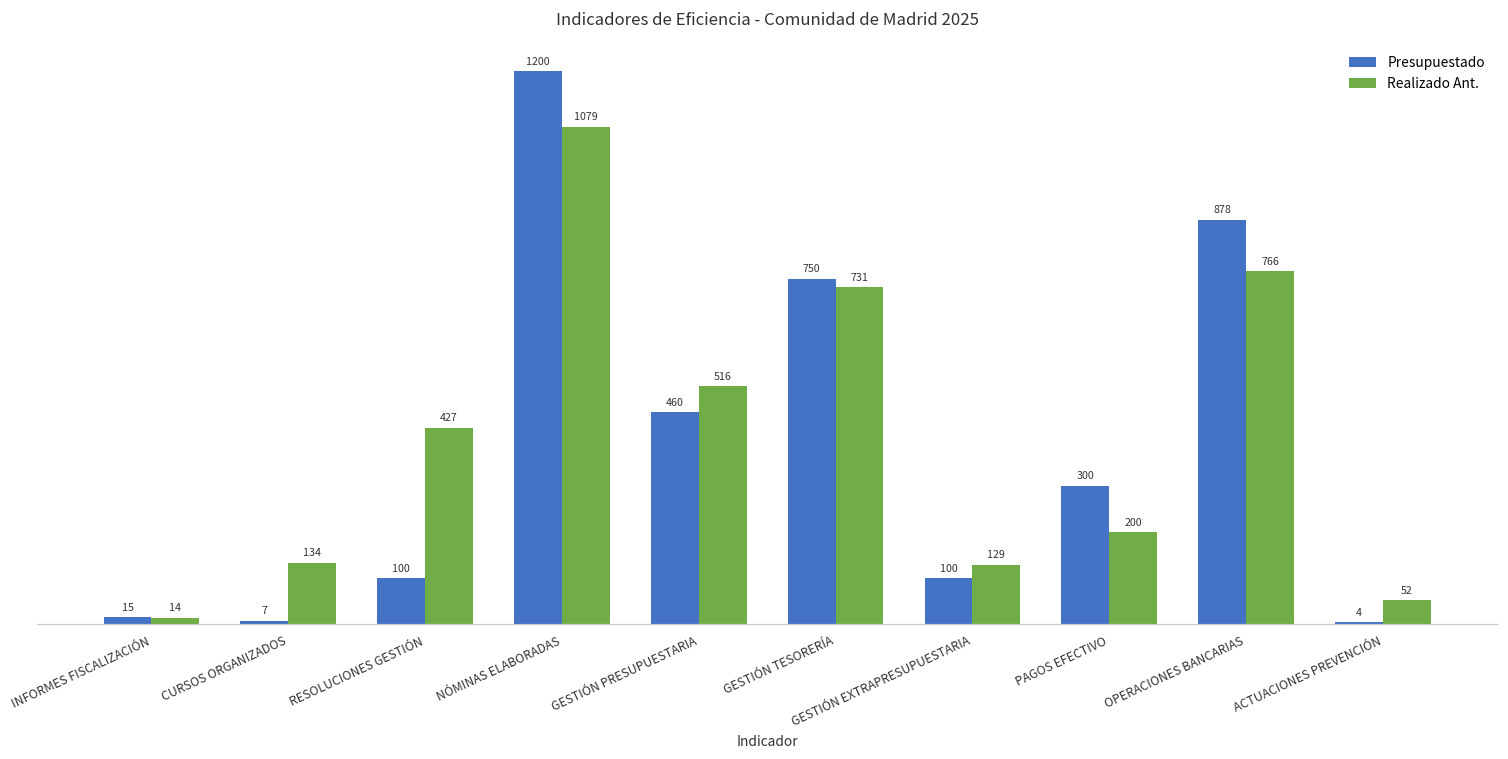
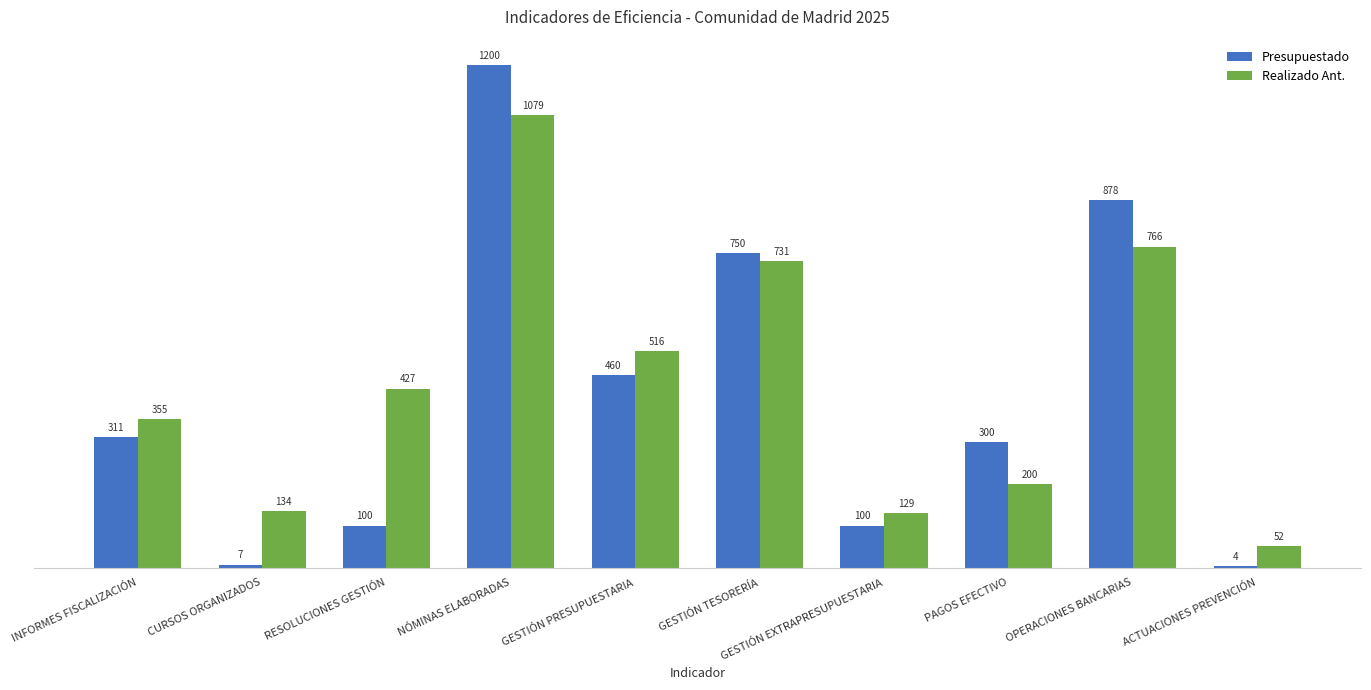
  {
    "Presupuestado": {
-     "INFORMES FISCALIZACIÓN": 15,
+     "INFORMES FISCALIZACIÓN": 311,
      "CURSOS ORGANIZADOS": 7,
      "RESOLUCIONES GESTIÓN": 100,
      "NÓMINAS ELABORADAS": 1200,
      "GESTIÓN PRESUPUESTARIA": 460,
      "GESTIÓN TESORERÍA": 750,
      "GESTIÓN EXTRAPRESUPUESTARIA": 100,
      "PAGOS EFECTIVO": 300,
      "OPERACIONES BANCARIAS": 878,
      "ACTUACIONES PREVENCIÓN": 4
    },
    "Realizado Ant.": {
-     "INFORMES FISCALIZACIÓN": 14,
+     "INFORMES FISCALIZACIÓN": 355,
      "CURSOS ORGANIZADOS": 134,
      "RESOLUCIONES GESTIÓN": 427,
      "NÓMINAS ELABORADAS": 1079,
      "GESTIÓN PRESUPUESTARIA": 516,
      "GESTIÓN TESORERÍA": 731,
      "GESTIÓN EXTRAPRESUPUESTARIA": 129,
      "PAGOS EFECTIVO": 200,
      "OPERACIONES BANCARIAS": 766,
      "ACTUACIONES PREVENCIÓN": 52
    }
  }
